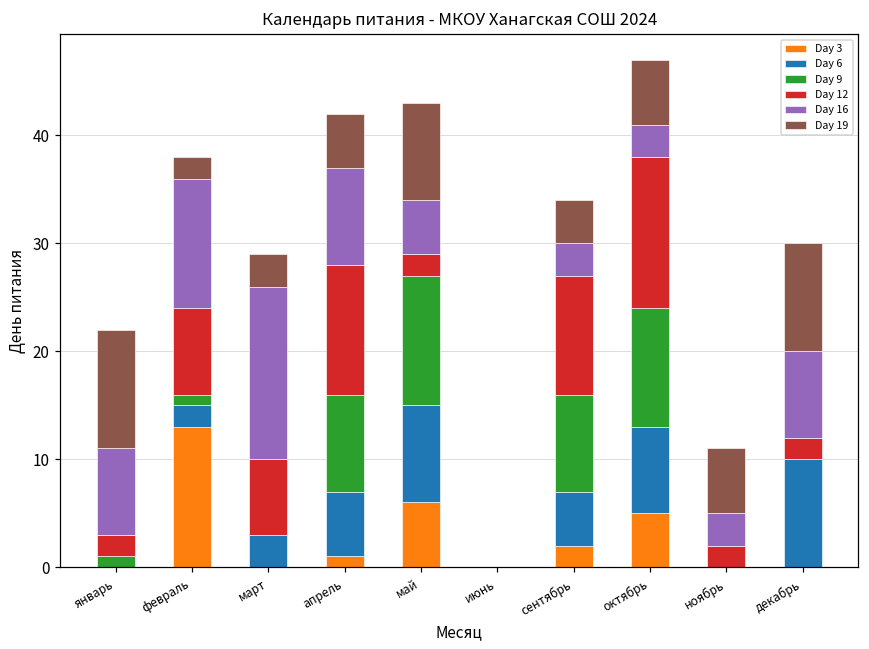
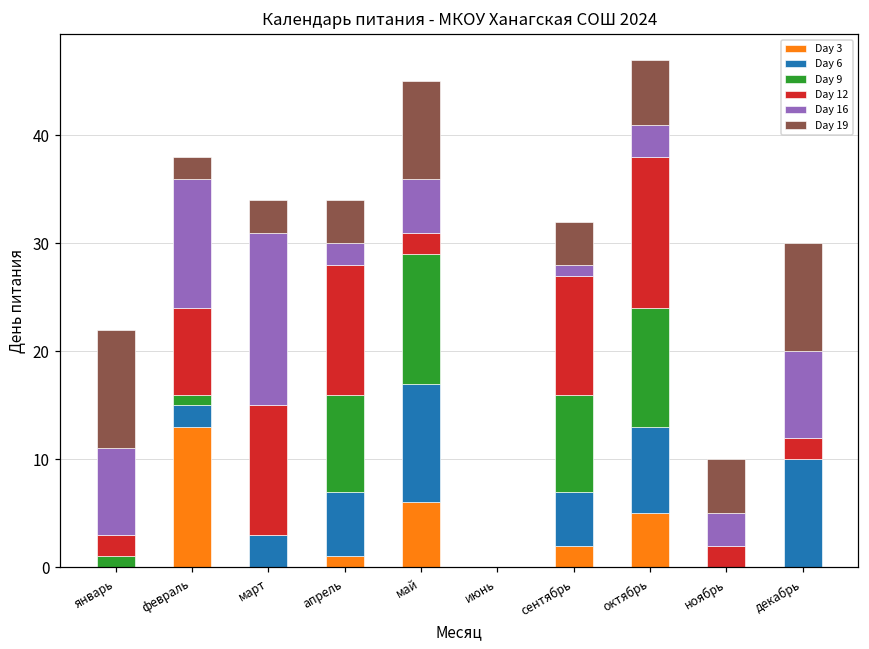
  {
    "Day 3": {
      "январь": 0,
      "февраль": 13,
      "март": 0,
      "апрель": 1,
      "май": 6,
      "июнь": 0,
      "сентябрь": 2,
      "октябрь": 5,
      "ноябрь": 0,
      "декабрь": 0
    },
    "Day 6": {
      "январь": 0,
      "февраль": 2,
      "март": 3,
      "апрель": 6,
-     "май": 9,
+     "май": 11,
      "июнь": 0,
      "сентябрь": 5,
      "октябрь": 8,
      "ноябрь": 0,
      "декабрь": 10
    },
    "Day 9": {
      "январь": 1,
      "февраль": 1,
      "март": 0,
      "апрель": 9,
      "май": 12,
      "июнь": 0,
      "сентябрь": 9,
      "октябрь": 11,
      "ноябрь": 0,
      "декабрь": 0
    },
    "Day 12": {
      "январь": 2,
      "февраль": 8,
-     "март": 7,
+     "март": 12,
      "апрель": 12,
      "май": 2,
      "июнь": 0,
      "сентябрь": 11,
      "октябрь": 14,
      "ноябрь": 2,
      "декабрь": 2
    },
    "Day 16": {
      "январь": 8,
      "февраль": 12,
      "март": 16,
-     "апрель": 9,
+     "апрель": 2,
      "май": 5,
      "июнь": 0,
-     "сентябрь": 3,
+     "сентябрь": 1,
      "октябрь": 3,
      "ноябрь": 3,
      "декабрь": 8
    },
    "Day 19": {
      "январь": 11,
      "февраль": 2,
      "март": 3,
-     "апрель": 5,
+     "апрель": 4,
      "май": 9,
      "июнь": 0,
      "сентябрь": 4,
      "октябрь": 6,
-     "ноябрь": 6,
+     "ноябрь": 5,
      "декабрь": 10
    }
  }
